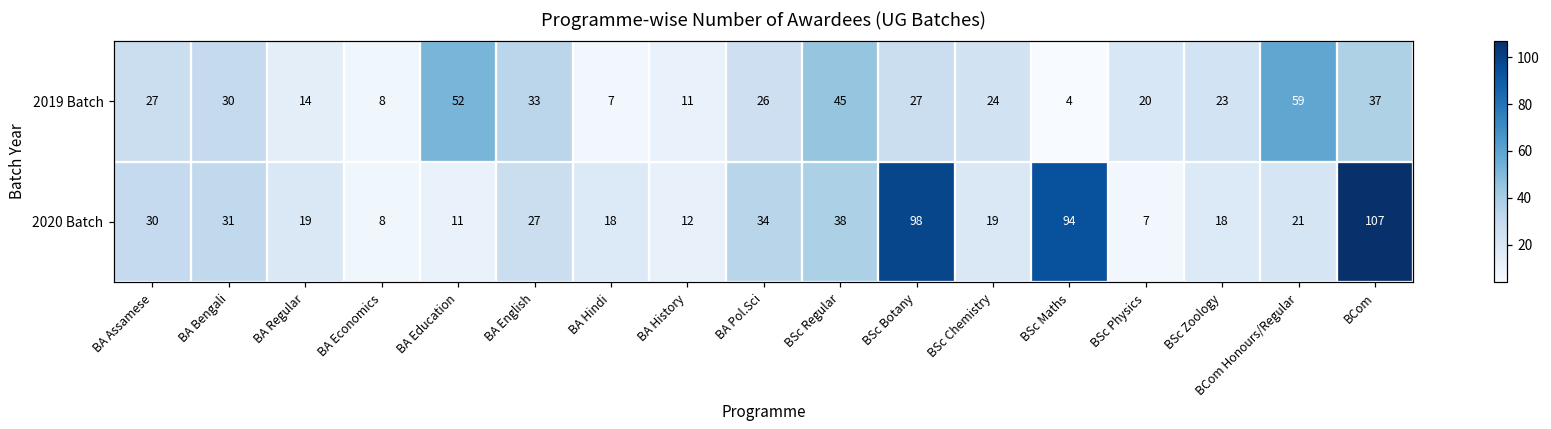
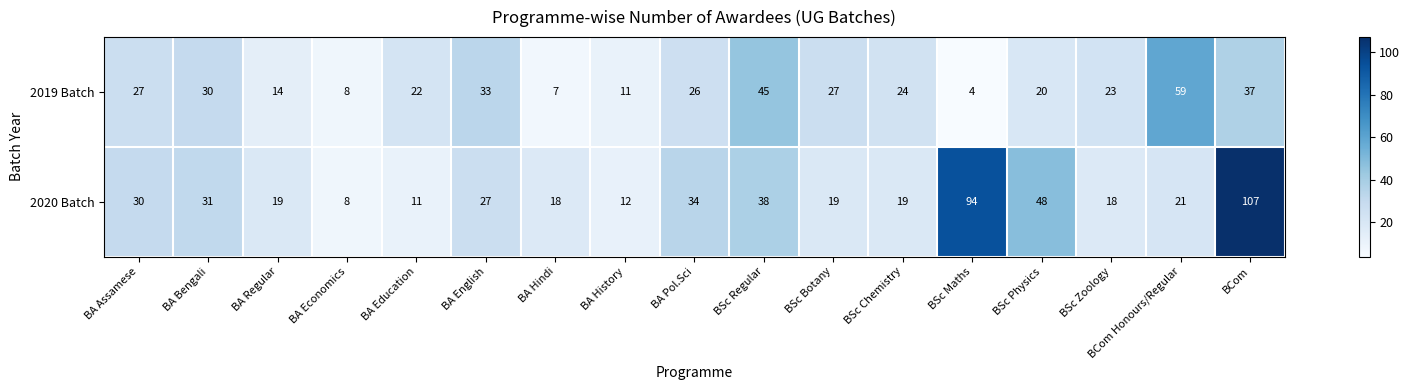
  {
    "2019 Batch": {
      "BA Assamese": 27,
      "BA Bengali": 30,
      "BA Regular": 14,
      "BA Economics": 8,
-     "BA Education": 52,
+     "BA Education": 22,
      "BA English": 33,
      "BA Hindi": 7,
      "BA History": 11,
      "BA Pol.Sci": 26,
      "BSc Regular": 45,
      "BSc Botany": 27,
      "BSc Chemistry": 24,
      "BSc Maths": 4,
      "BSc Physics": 20,
      "BSc Zoology": 23,
      "BCom Honours/Regular": 59,
      "BCom": 37
    },
    "2020 Batch": {
      "BA Assamese": 30,
      "BA Bengali": 31,
      "BA Regular": 19,
      "BA Economics": 8,
      "BA Education": 11,
      "BA English": 27,
      "BA Hindi": 18,
      "BA History": 12,
      "BA Pol.Sci": 34,
      "BSc Regular": 38,
-     "BSc Botany": 98,
+     "BSc Botany": 19,
      "BSc Chemistry": 19,
      "BSc Maths": 94,
-     "BSc Physics": 7,
+     "BSc Physics": 48,
      "BSc Zoology": 18,
      "BCom Honours/Regular": 21,
      "BCom": 107
    }
  }
